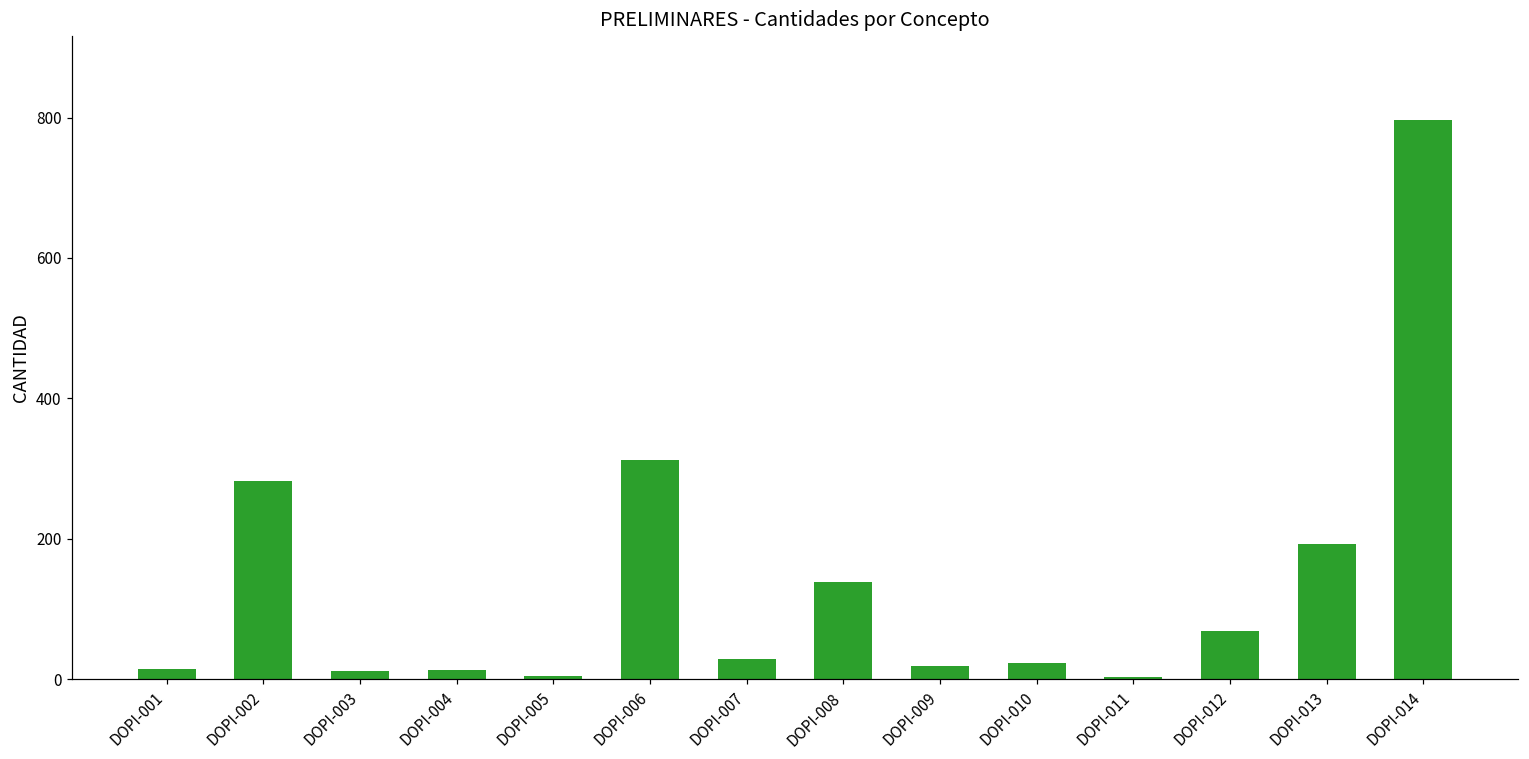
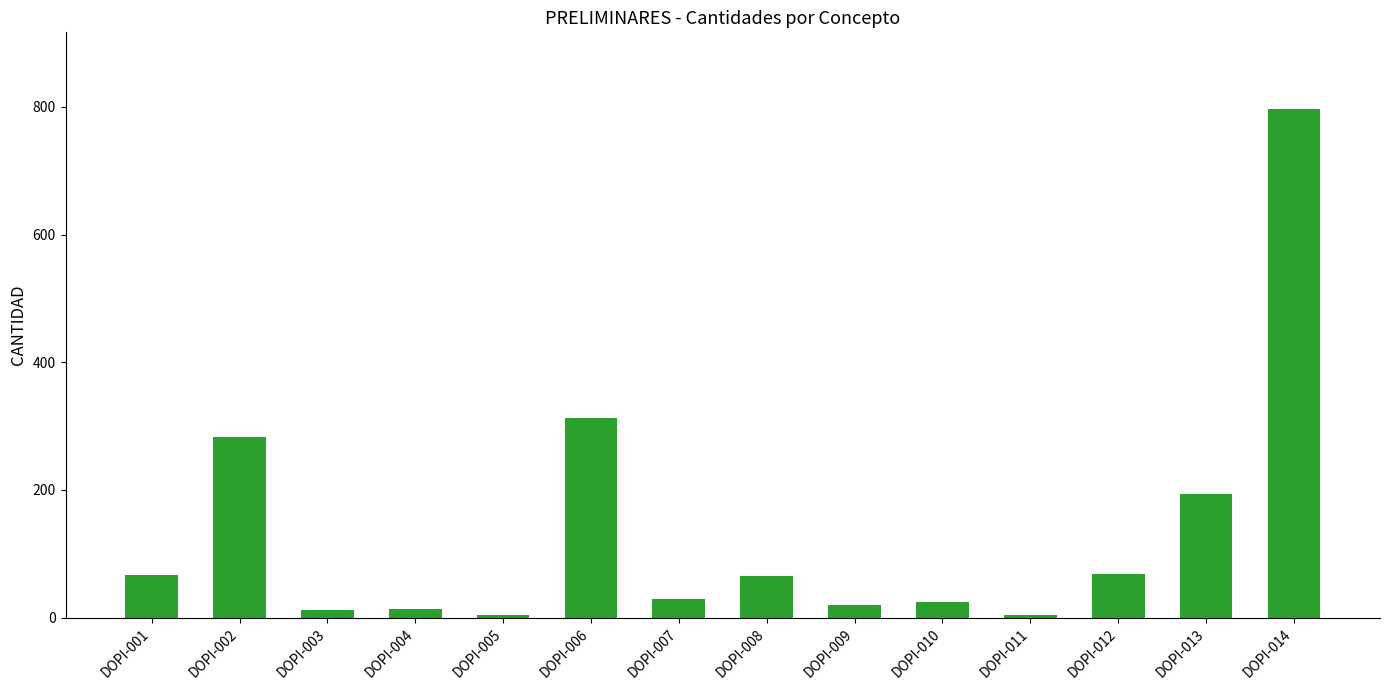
  {
-   "DOPI-001": 10,
+   "DOPI-001": 70,
    "DOPI-002": 280,
    "DOPI-003": 10,
    "DOPI-004": 10,
    "DOPI-005": 0,
    "DOPI-006": 310,
    "DOPI-007": 30,
-   "DOPI-008": 140,
+   "DOPI-008": 60,
    "DOPI-009": 20,
    "DOPI-010": 20,
    "DOPI-011": 0,
    "DOPI-012": 70,
    "DOPI-013": 190,
    "DOPI-014": 800
  }
